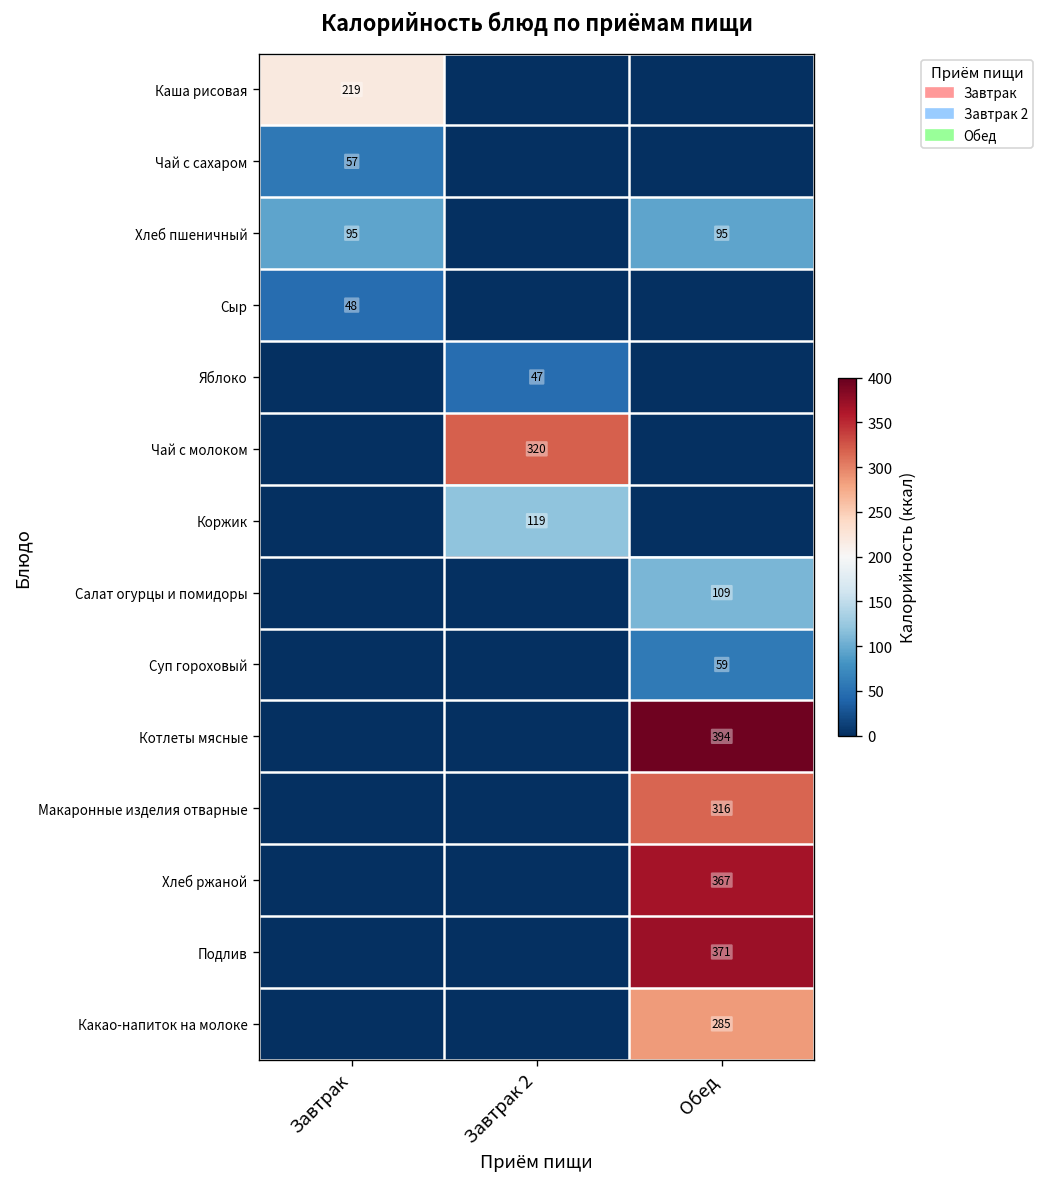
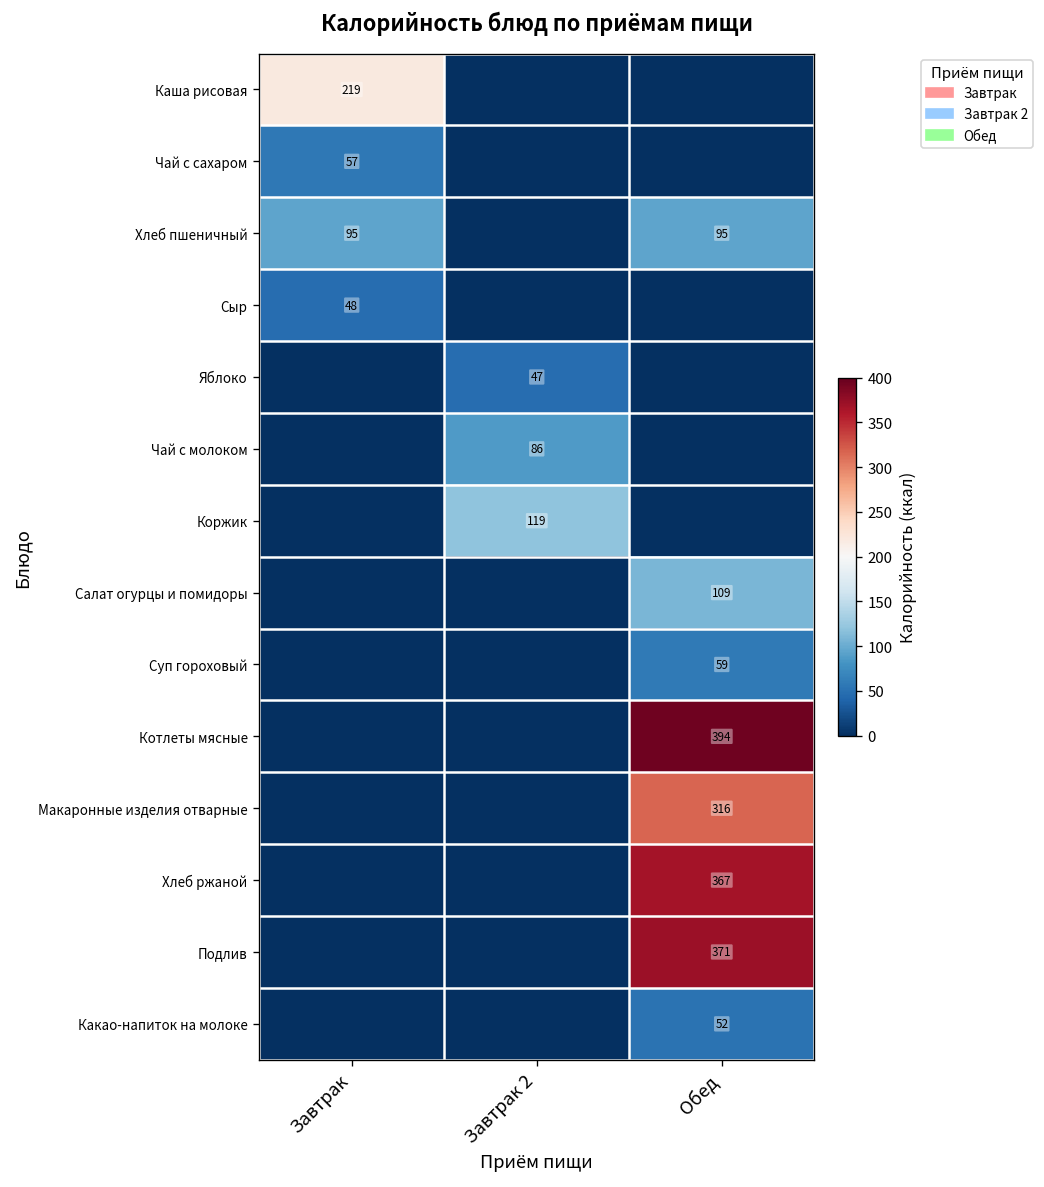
  {
    "Чай с молоком": {
-     "Завтрак 2": 320
+     "Завтрак 2": 86
    },
    "Какао-напиток на молоке": {
-     "Обед": 285
+     "Обед": 52
    }
  }
